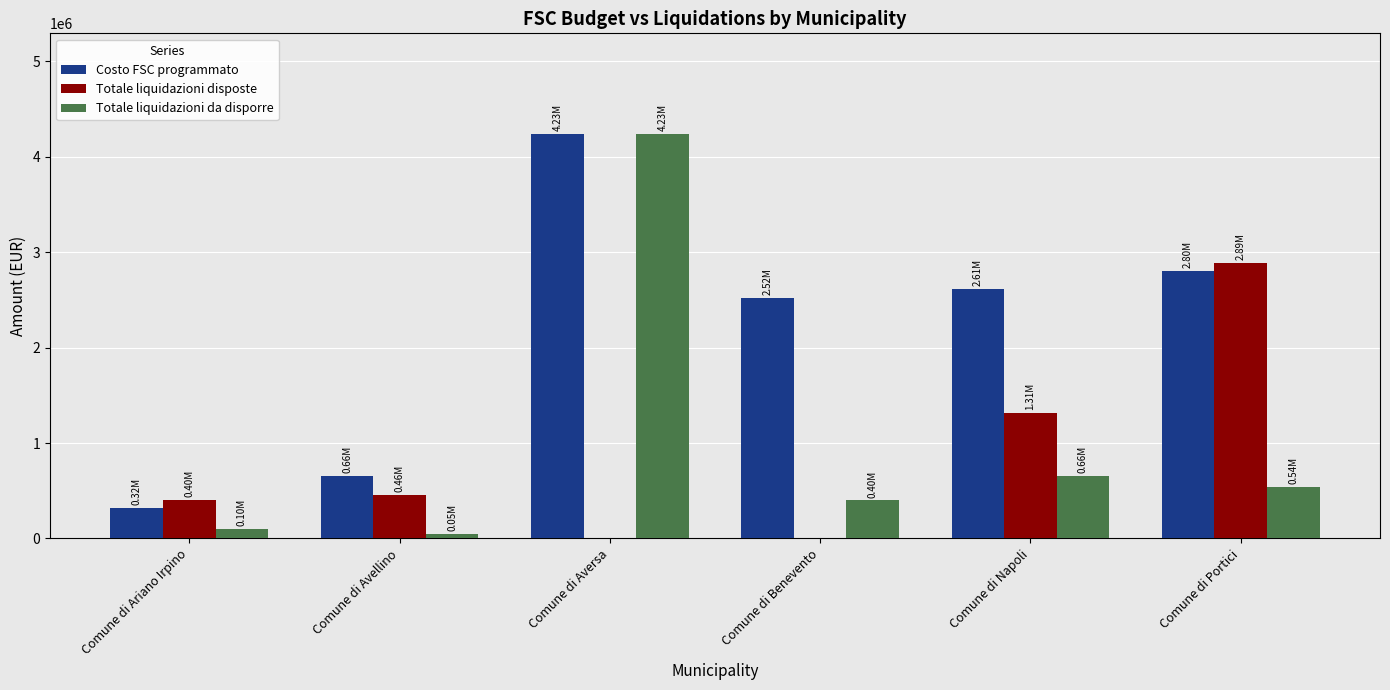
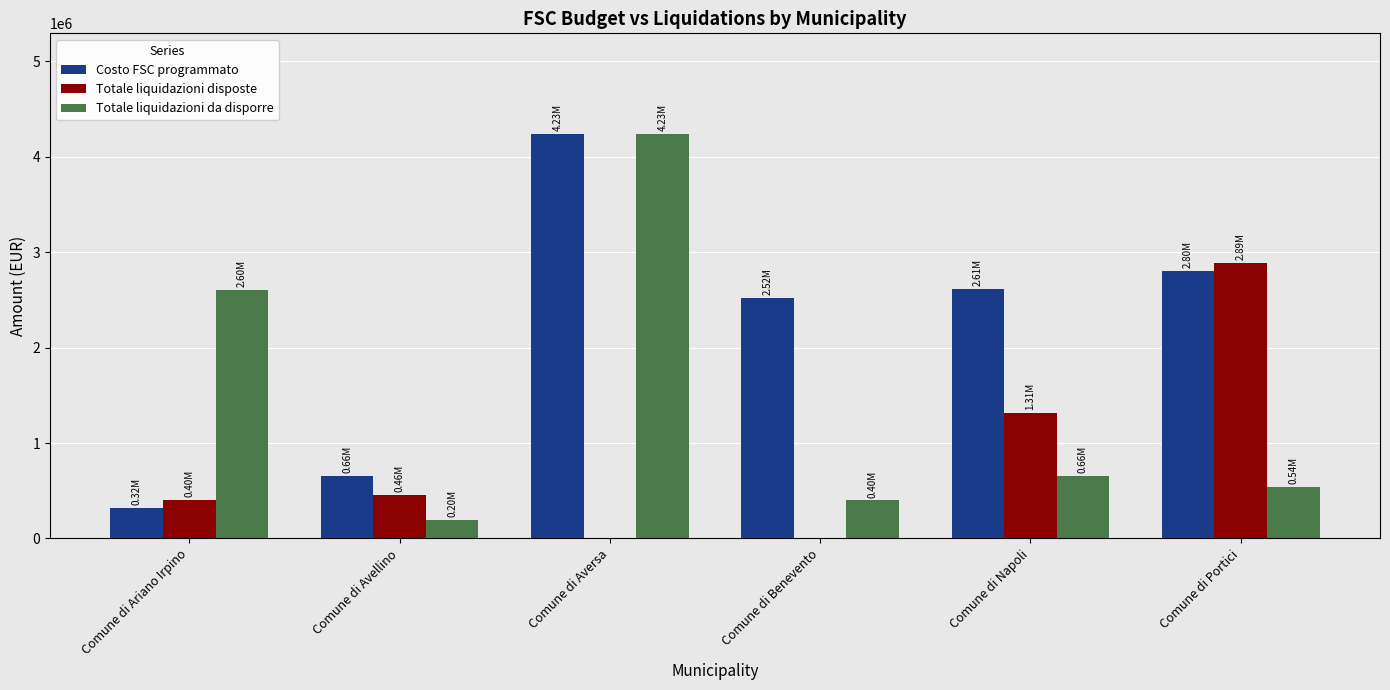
  {
    "Costo FSC programmato": {
      "Comune di Ariano Irpino": "0.32M",
      "Comune di Avellino": "0.66M",
      "Comune di Aversa": "4.23M",
      "Comune di Benevento": "2.52M",
      "Comune di Napoli": "2.61M",
      "Comune di Portici": "2.80M"
    },
    "Totale liquidazioni disposte": {
      "Comune di Ariano Irpino": "0.40M",
      "Comune di Avellino": "0.46M",
      "Comune di Napoli": "1.31M",
      "Comune di Portici": "2.89M"
    },
    "Totale liquidazioni da disporre": {
-     "Comune di Ariano Irpino": "0.10M",
-     "Comune di Avellino": "0.05M",
+     "Comune di Ariano Irpino": "2.60M",
+     "Comune di Avellino": "0.20M",
      "Comune di Aversa": "4.23M",
      "Comune di Benevento": "0.40M",
      "Comune di Napoli": "0.66M",
      "Comune di Portici": "0.54M"
    }
  }
